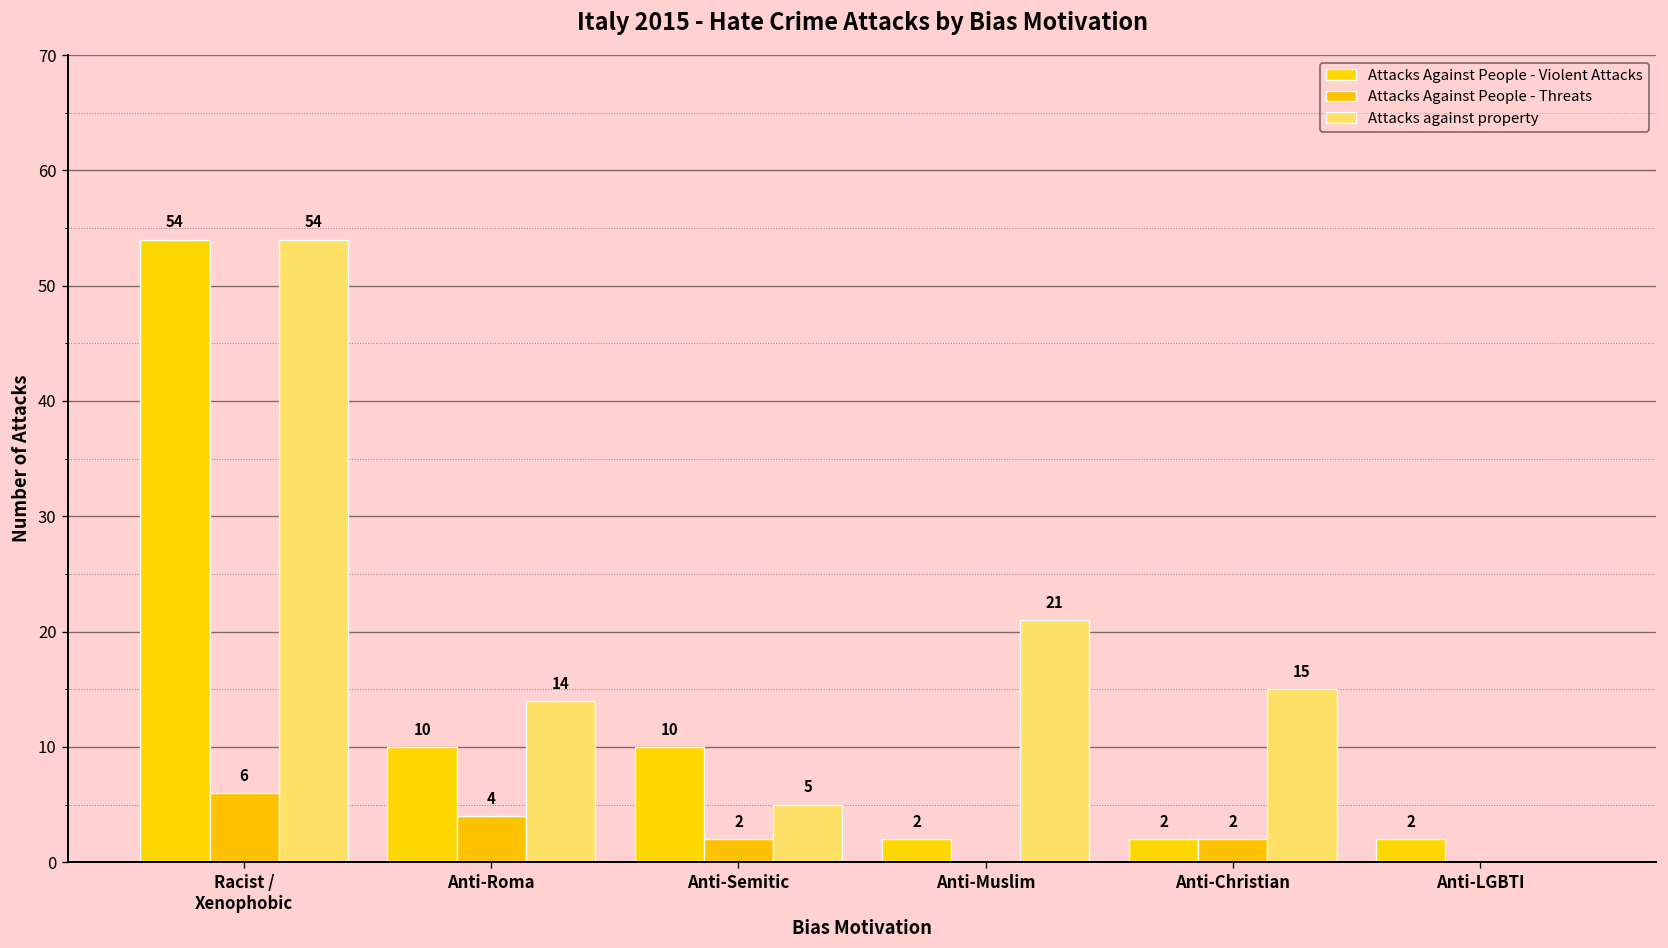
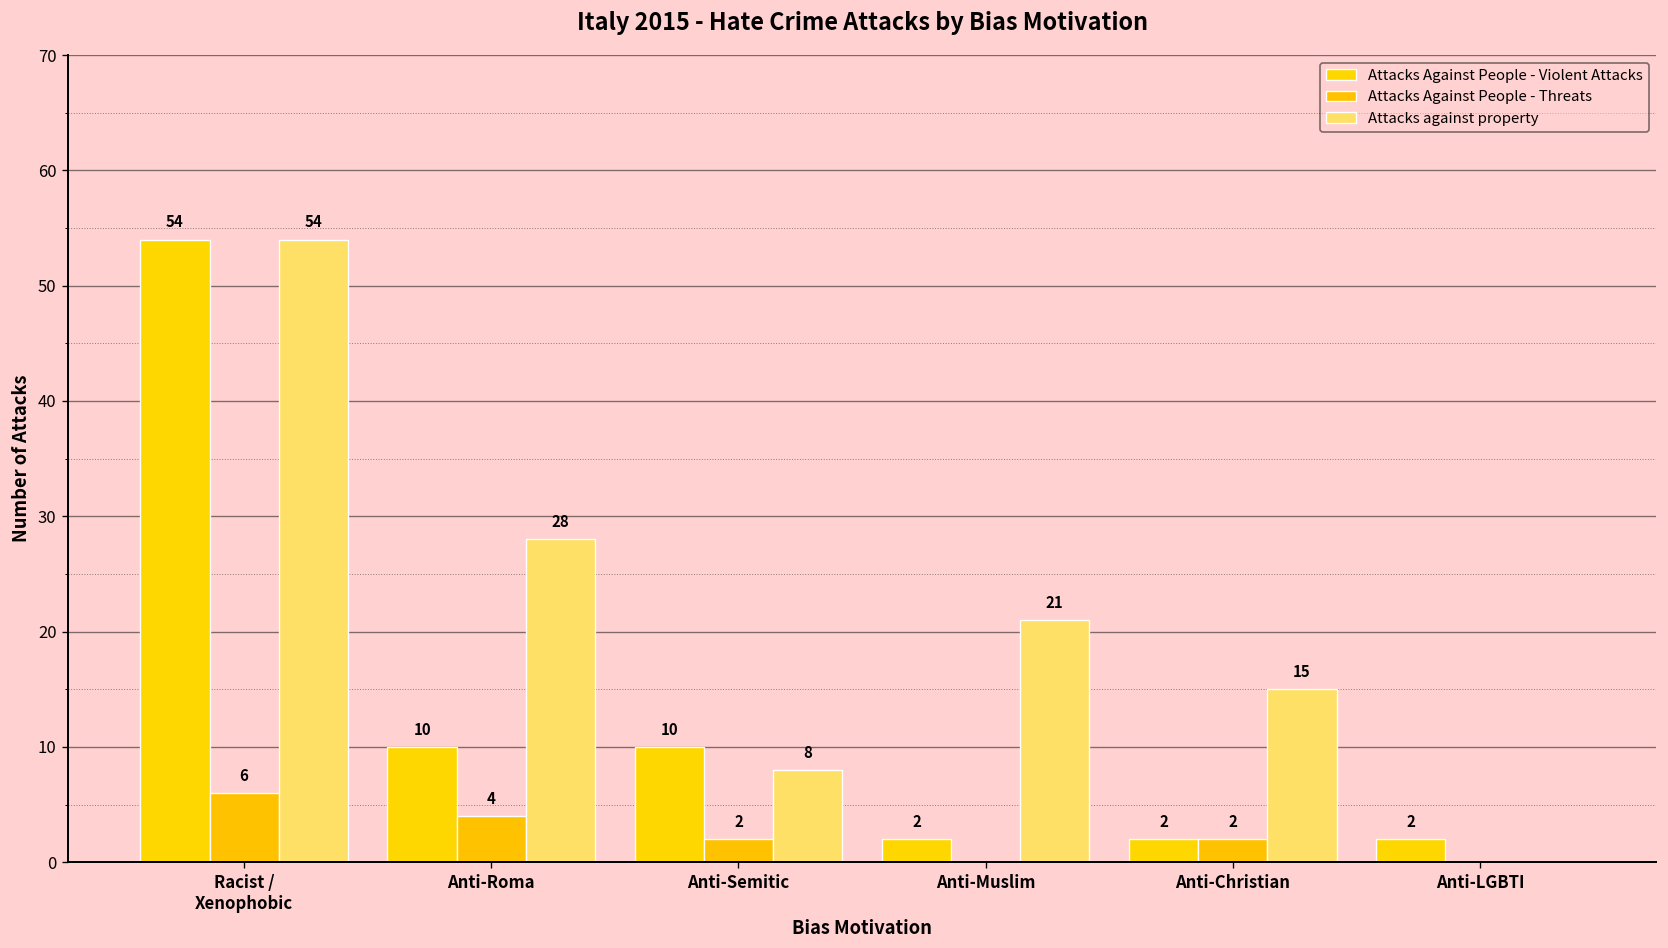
  {
    "Attacks against property": {
      "Racist / Xenophobic": 54,
-     "Anti-Roma": 14,
-     "Anti-Semitic": 5,
+     "Anti-Roma": 28,
+     "Anti-Semitic": 8,
      "Anti-Muslim": 21,
      "Anti-Christian": 15
    }
  }
